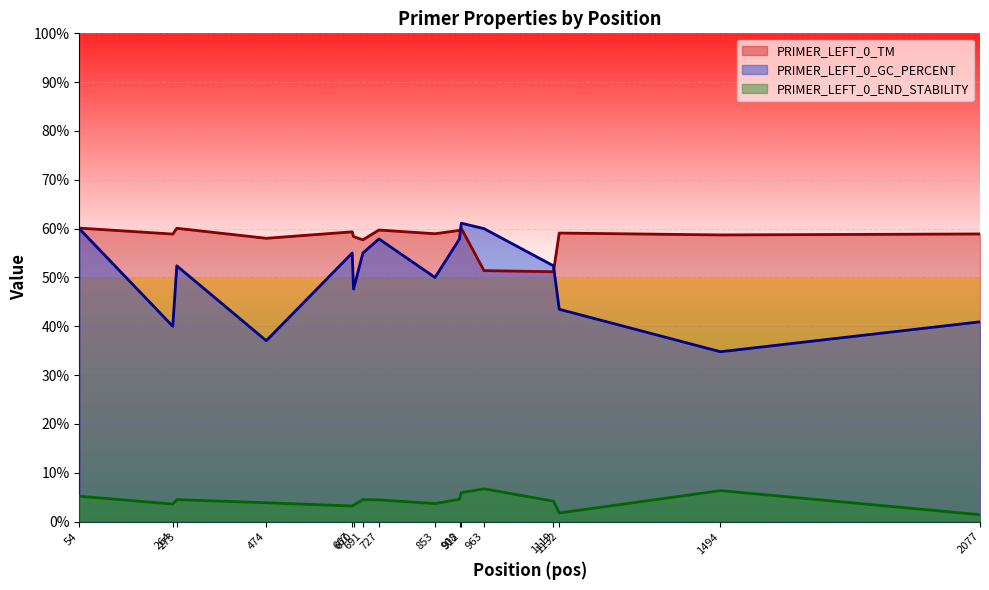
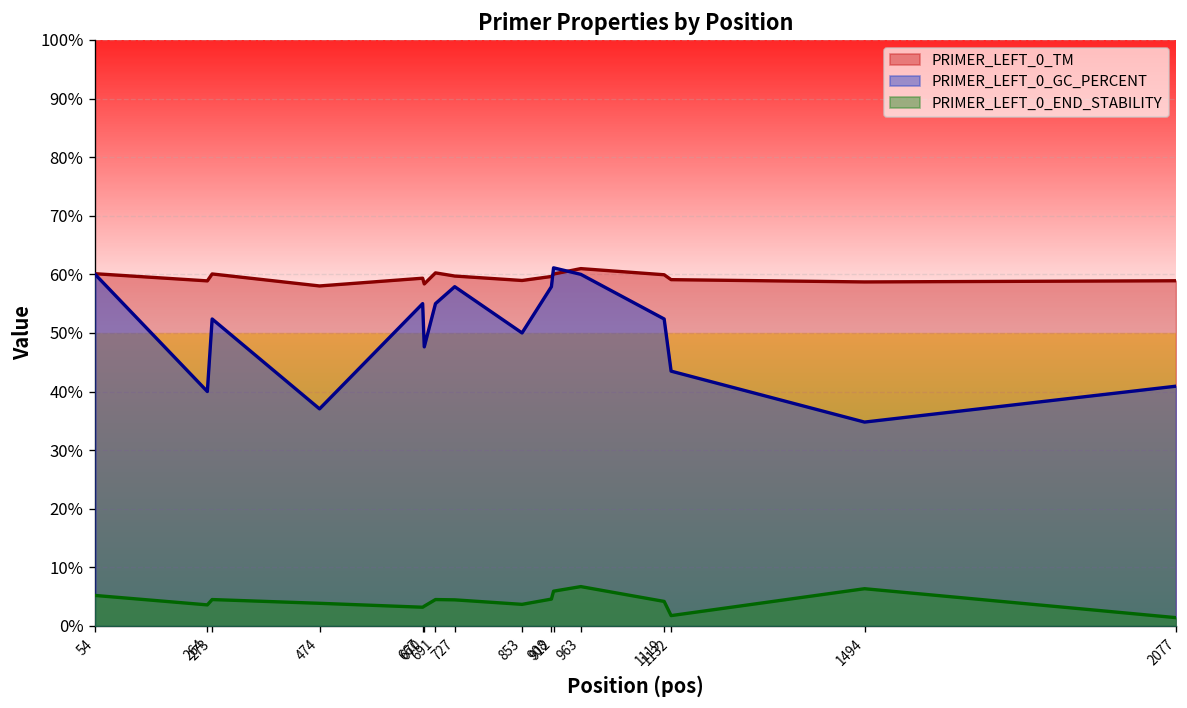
  {
    "PRIMER_LEFT_0_TM": {
      "264": "59%",
      "273": "60%",
      "474": "58%",
      "667": "59%",
      "670": "58%",
-     "691": "58%",
+     "691": "60%",
      "727": "60%",
      "853": "59%",
      "908": "60%",
      "912": "60%",
-     "963": "51%",
-     "1119": "51%",
+     "963": "61%",
+     "1119": "60%",
      "1132": "59%",
      "1494": "59%",
      "2077": "59%"
    },
    "PRIMER_LEFT_0_GC_PERCENT": {
      "264": "40%",
      "273": "52%",
      "474": "37%",
      "667": "55%",
      "670": "48%",
      "691": "55%",
      "727": "58%",
      "853": "50%",
      "908": "58%",
      "912": "61%",
      "963": "60%",
      "1119": "52%",
      "1132": "43%",
      "1494": "35%",
      "2077": "41%"
    },
    "PRIMER_LEFT_0_END_STABILITY": {
      "54": "5%",
      "264": "4%",
      "273": "4%",
      "474": "4%",
      "667": "3%",
      "670": "3%",
      "691": "4%",
      "727": "4%",
      "853": "4%",
      "908": "5%",
      "912": "6%",
      "963": "7%",
      "1119": "4%",
      "1132": "2%",
      "1494": "6%",
      "2077": "1%"
    }
  }
